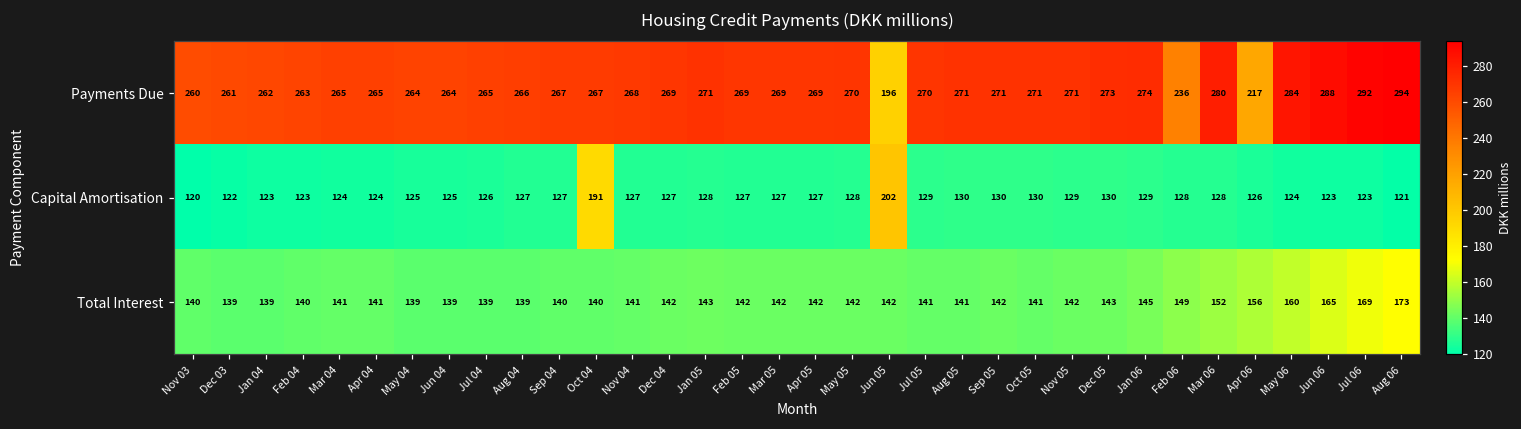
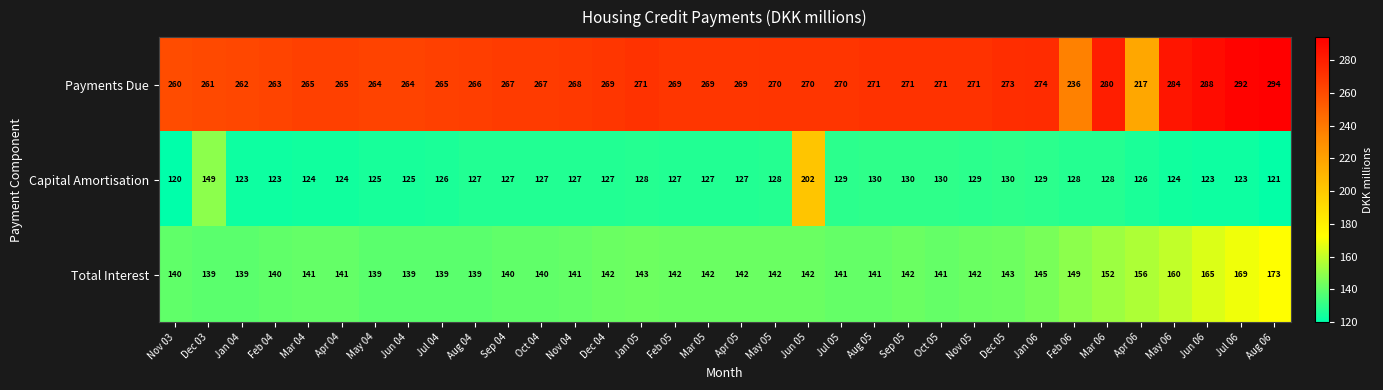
  {
    "Payments Due": {
      "Nov 03": 260,
      "Dec 03": 261,
      "Jan 04": 262,
      "Feb 04": 263,
      "Mar 04": 265,
      "Apr 04": 265,
      "May 04": 264,
      "Jun 04": 264,
      "Jul 04": 265,
      "Aug 04": 266,
      "Sep 04": 267,
      "Oct 04": 267,
      "Nov 04": 268,
      "Dec 04": 269,
      "Jan 05": 271,
      "Feb 05": 269,
      "Mar 05": 269,
      "Apr 05": 269,
      "May 05": 270,
-     "Jun 05": 196,
+     "Jun 05": 270,
      "Jul 05": 270,
      "Aug 05": 271,
      "Sep 05": 271,
      "Oct 05": 271,
      "Nov 05": 271,
      "Dec 05": 273,
      "Jan 06": 274,
      "Feb 06": 236,
      "Mar 06": 280,
      "Apr 06": 217,
      "May 06": 284,
      "Jun 06": 288,
      "Jul 06": 292,
      "Aug 06": 294
    },
    "Capital Amortisation": {
      "Nov 03": 120,
-     "Dec 03": 122,
+     "Dec 03": 149,
      "Jan 04": 123,
      "Feb 04": 123,
      "Mar 04": 124,
      "Apr 04": 124,
      "May 04": 125,
      "Jun 04": 125,
      "Jul 04": 126,
      "Aug 04": 127,
      "Sep 04": 127,
-     "Oct 04": 191,
+     "Oct 04": 127,
      "Nov 04": 127,
      "Dec 04": 127,
      "Jan 05": 128,
      "Feb 05": 127,
      "Mar 05": 127,
      "Apr 05": 127,
      "May 05": 128,
      "Jun 05": 202,
      "Jul 05": 129,
      "Aug 05": 130,
      "Sep 05": 130,
      "Oct 05": 130,
      "Nov 05": 129,
      "Dec 05": 130,
      "Jan 06": 129,
      "Feb 06": 128,
      "Mar 06": 128,
      "Apr 06": 126,
      "May 06": 124,
      "Jun 06": 123,
      "Jul 06": 123,
      "Aug 06": 121
    },
    "Total Interest": {
      "Nov 03": 140,
      "Dec 03": 139,
      "Jan 04": 139,
      "Feb 04": 140,
      "Mar 04": 141,
      "Apr 04": 141,
      "May 04": 139,
      "Jun 04": 139,
      "Jul 04": 139,
      "Aug 04": 139,
      "Sep 04": 140,
      "Oct 04": 140,
      "Nov 04": 141,
      "Dec 04": 142,
      "Jan 05": 143,
      "Feb 05": 142,
      "Mar 05": 142,
      "Apr 05": 142,
      "May 05": 142,
      "Jun 05": 142,
      "Jul 05": 141,
      "Aug 05": 141,
      "Sep 05": 142,
      "Oct 05": 141,
      "Nov 05": 142,
      "Dec 05": 143,
      "Jan 06": 145,
      "Feb 06": 149,
      "Mar 06": 152,
      "Apr 06": 156,
      "May 06": 160,
      "Jun 06": 165,
      "Jul 06": 169,
      "Aug 06": 173
    }
  }
